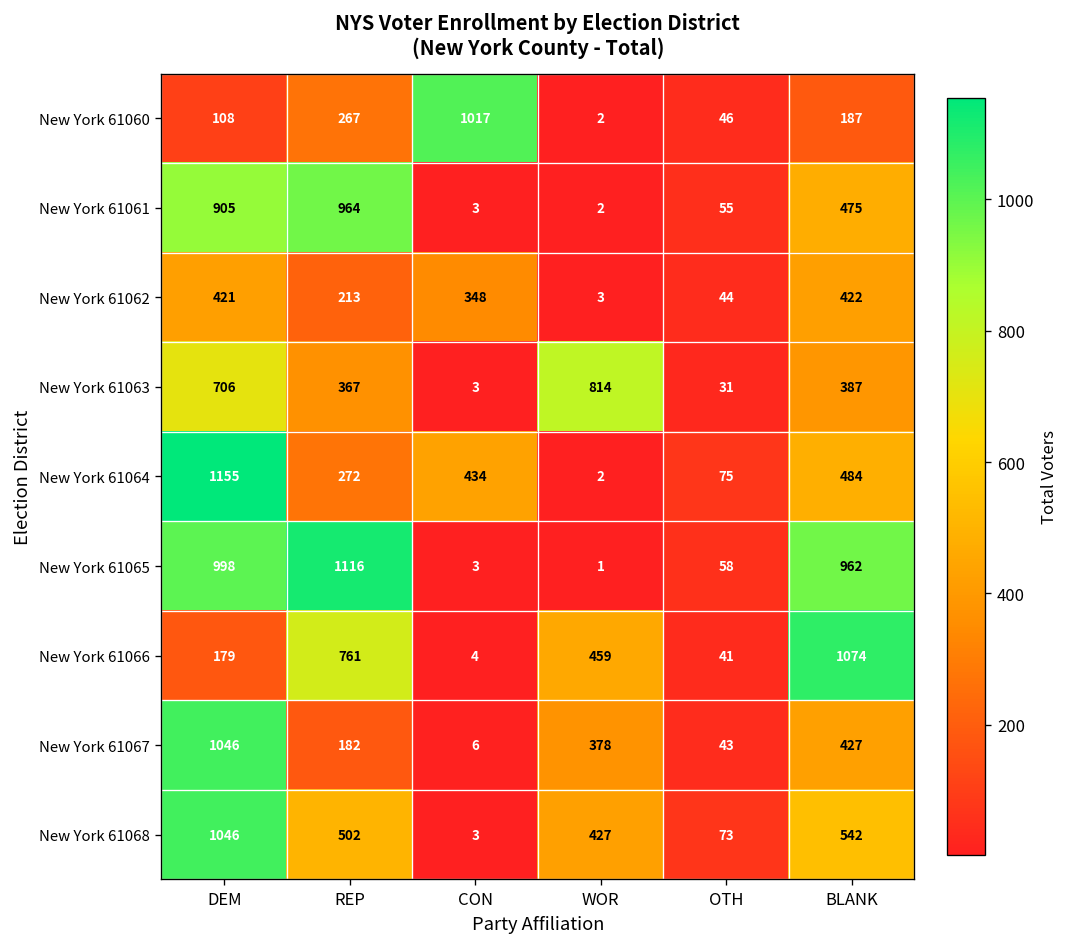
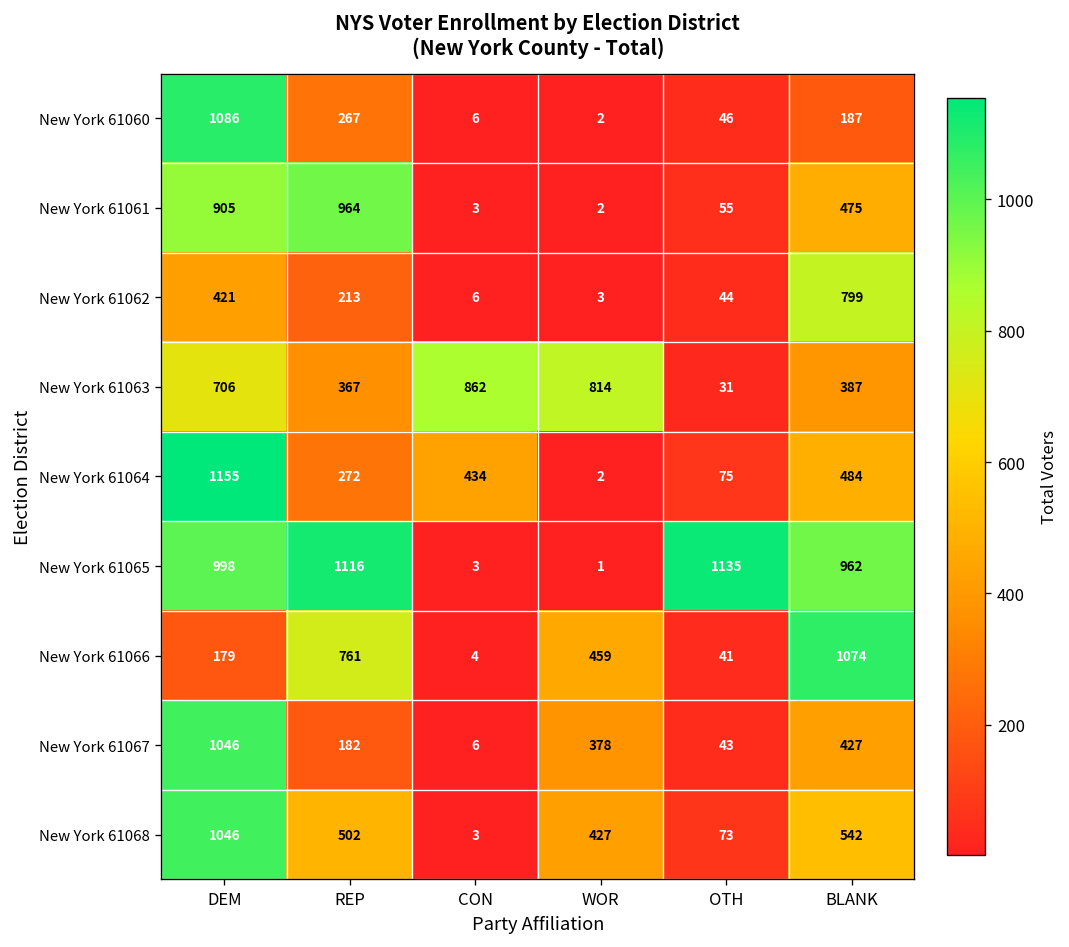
  {
    "New York 61060": {
-     "DEM": 108,
+     "DEM": 1086,
      "REP": 267,
-     "CON": 1017,
+     "CON": 6,
      "WOR": 2,
      "OTH": 46,
      "BLANK": 187
    },
    "New York 61061": {
      "DEM": 905,
      "REP": 964,
      "CON": 3,
      "WOR": 2,
      "OTH": 55,
      "BLANK": 475
    },
    "New York 61062": {
      "DEM": 421,
      "REP": 213,
-     "CON": 348,
+     "CON": 6,
      "WOR": 3,
      "OTH": 44,
-     "BLANK": 422
+     "BLANK": 799
    },
    "New York 61063": {
      "DEM": 706,
      "REP": 367,
-     "CON": 3,
+     "CON": 862,
      "WOR": 814,
      "OTH": 31,
      "BLANK": 387
    },
    "New York 61064": {
      "DEM": 1155,
      "REP": 272,
      "CON": 434,
      "WOR": 2,
      "OTH": 75,
      "BLANK": 484
    },
    "New York 61065": {
      "DEM": 998,
      "REP": 1116,
      "CON": 3,
      "WOR": 1,
-     "OTH": 58,
+     "OTH": 1135,
      "BLANK": 962
    },
    "New York 61066": {
      "DEM": 179,
      "REP": 761,
      "CON": 4,
      "WOR": 459,
      "OTH": 41,
      "BLANK": 1074
    },
    "New York 61067": {
      "DEM": 1046,
      "REP": 182,
      "CON": 6,
      "WOR": 378,
      "OTH": 43,
      "BLANK": 427
    },
    "New York 61068": {
      "DEM": 1046,
      "REP": 502,
      "CON": 3,
      "WOR": 427,
      "OTH": 73,
      "BLANK": 542
    }
  }
